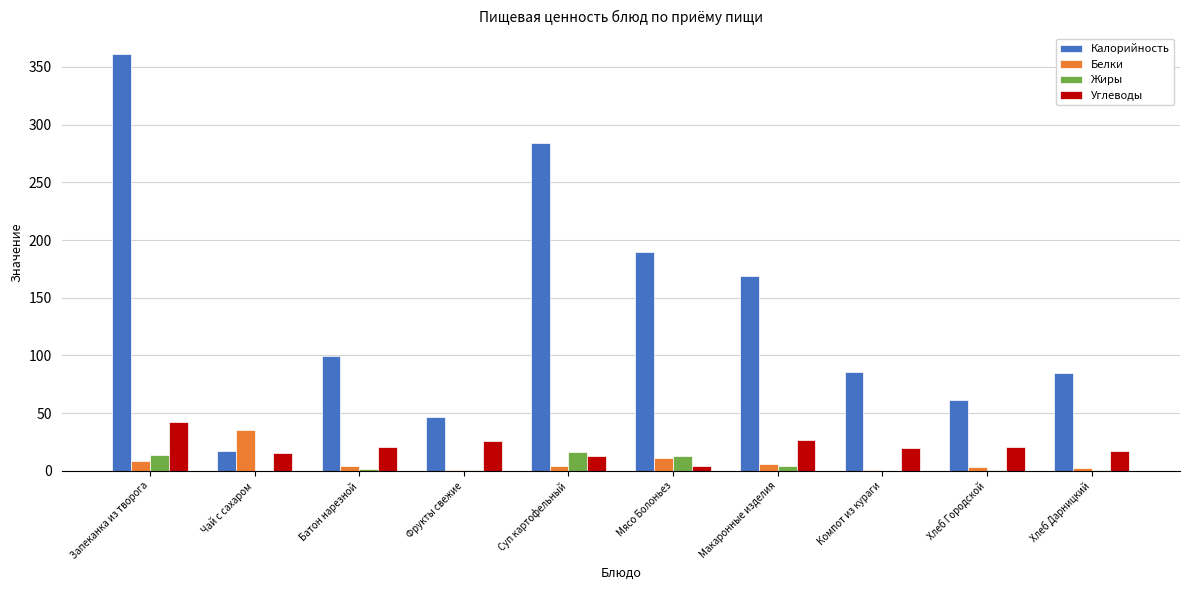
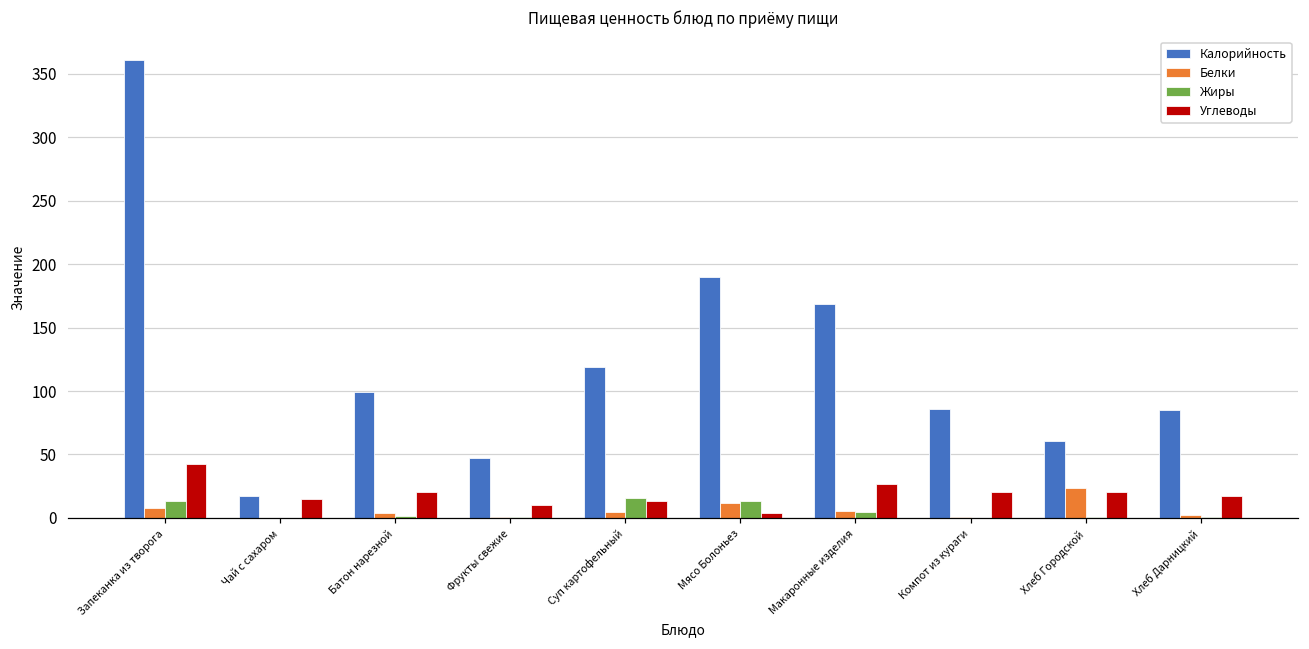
  {
    "Калорийность": {
      "Запеканка из творога": 361,
      "Чай с сахаром": 18,
      "Батон нарезной": 99,
      "Фрукты свежие": 47,
-     "Суп картофельный": 284,
+     "Суп картофельный": 119,
      "Мясо Болоньез": 190,
      "Макаронные изделия": 168,
      "Компот из кураги": 86,
      "Хлеб Городской": 61,
      "Хлеб Дарницкий": 85
    },
    "Белки": {
      "Запеканка из творога": 8,
-     "Чай с сахаром": 35,
+     "Чай с сахаром": 0,
      "Батон нарезной": 4,
      "Суп картофельный": 4,
      "Мясо Болоньез": 12,
      "Макаронные изделия": 6,
-     "Хлеб Городской": 3,
+     "Хлеб Городской": 24,
      "Хлеб Дарницкий": 3
    },
    "Жиры": {
      "Запеканка из творога": 14,
      "Суп картофельный": 16,
      "Мясо Болоньез": 13,
      "Макаронные изделия": 5
    },
    "Углеводы": {
      "Запеканка из творога": 42,
      "Чай с сахаром": 15,
      "Батон нарезной": 21,
-     "Фрукты свежие": 26,
+     "Фрукты свежие": 10,
      "Суп картофельный": 13,
      "Мясо Болоньез": 4,
      "Макаронные изделия": 26,
      "Компот из кураги": 20,
      "Хлеб Городской": 20,
      "Хлеб Дарницкий": 17
    }
  }
